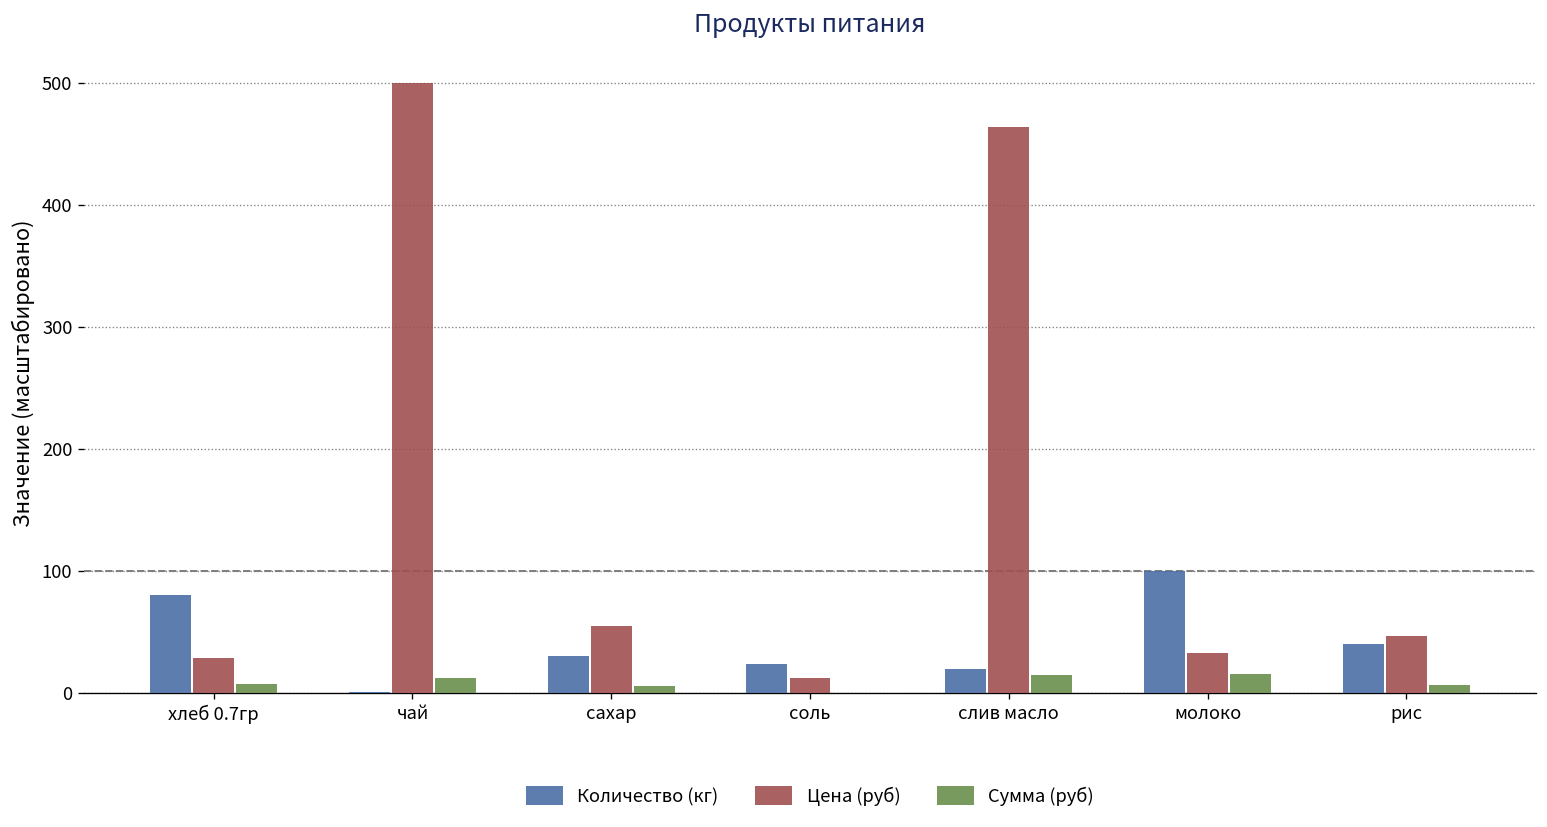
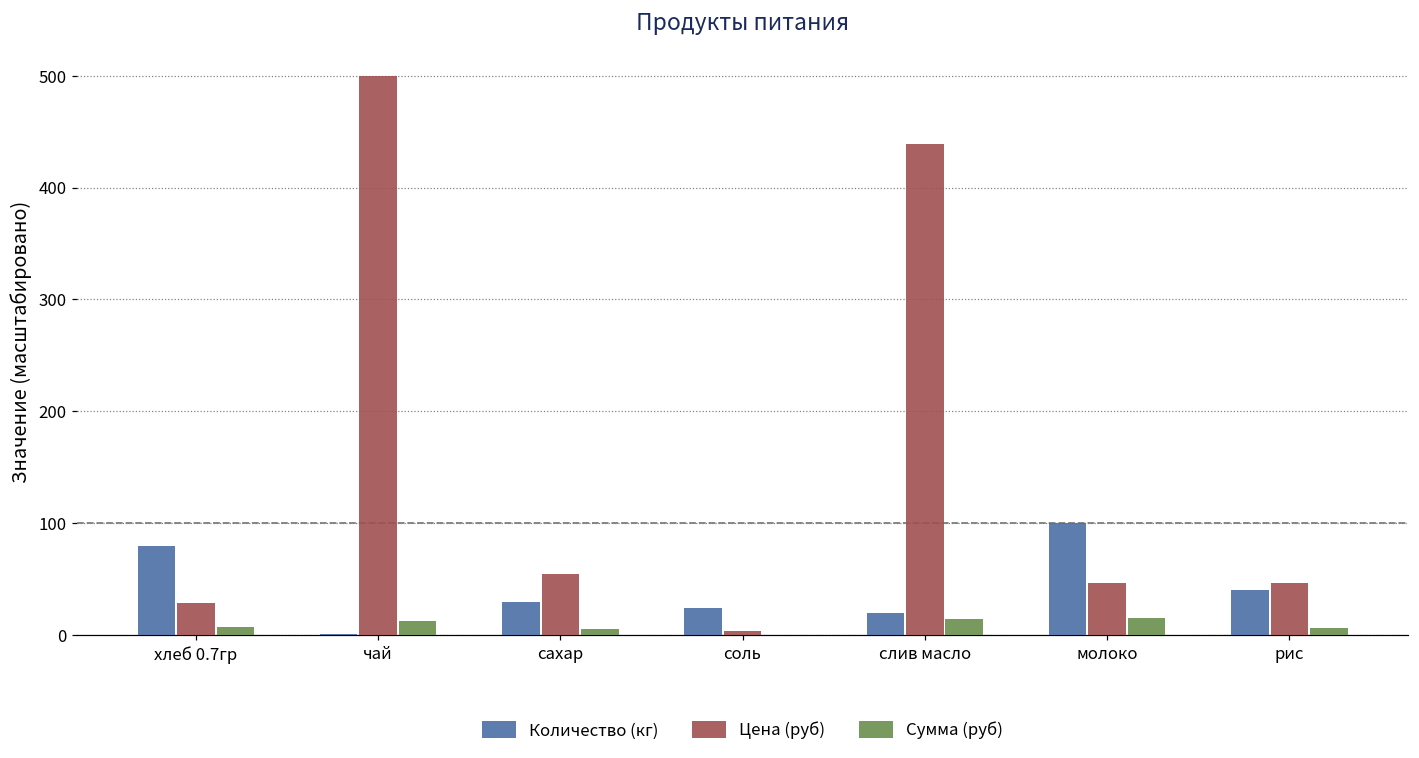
  {
    "Количество (кг)": {
      "хлеб 0.7гр": 80,
      "сахар": 30,
      "соль": 24,
      "слив масло": 20,
      "молоко": 100,
      "рис": 40
    },
    "Цена (руб)": {
      "хлеб 0.7гр": 29,
      "чай": 500,
      "сахар": 55,
-     "соль": 12,
-     "слив масло": 464,
-     "молоко": 32,
+     "соль": 4,
+     "слив масло": 439,
+     "молоко": 47,
      "рис": 47
    },
    "Сумма (руб)": {
      "хлеб 0.7гр": 8,
      "чай": 12,
      "сахар": 5,
      "слив масло": 14,
      "молоко": 16,
      "рис": 6
    }
  }
